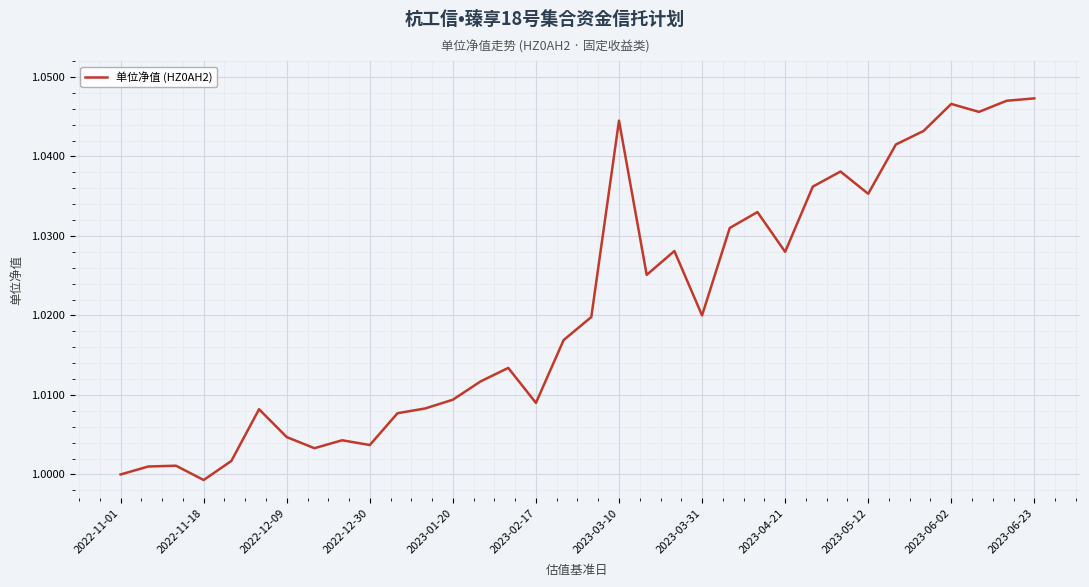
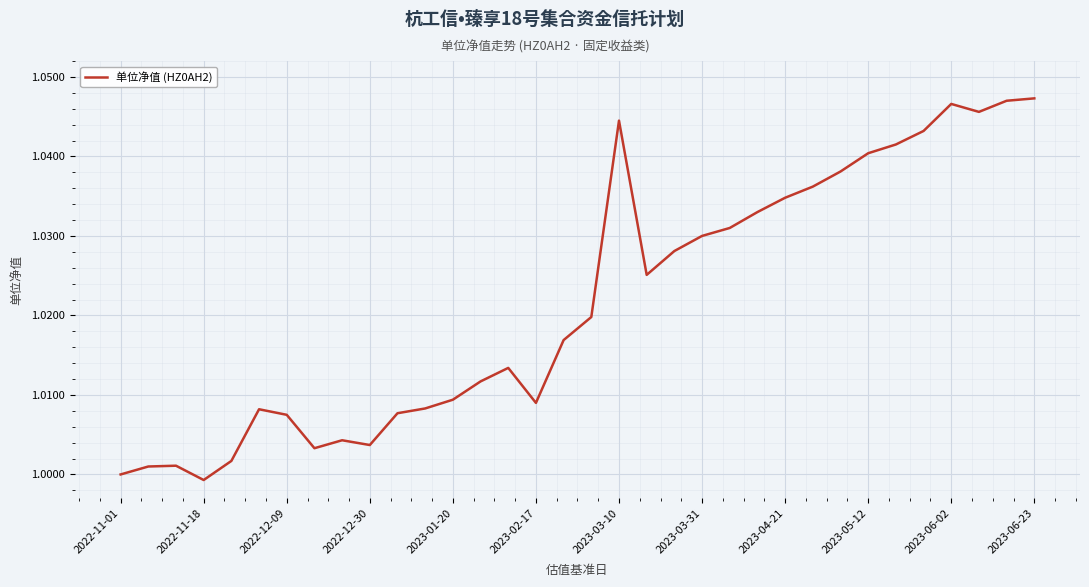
  {
    "2022-11-01": 1.000,
    "2022-11-18": 0.999,
-   "2022-12-09": 1.005,
+   "2022-12-09": 1.008,
    "2022-12-30": 1.004,
    "2023-01-20": 1.009,
    "2023-02-17": 1.009,
    "2023-03-10": 1.045,
-   "2023-03-31": 1.02,
-   "2023-04-21": 1.028,
-   "2023-05-12": 1.035,
+   "2023-03-31": 1.03,
+   "2023-04-21": 1.035,
+   "2023-05-12": 1.040,
    "2023-06-02": 1.047,
    "2023-06-23": 1.047
  }
